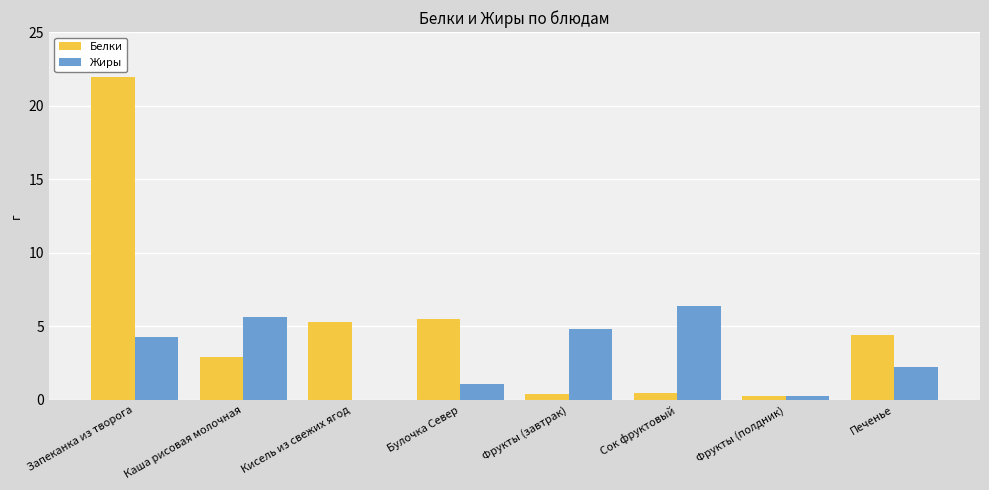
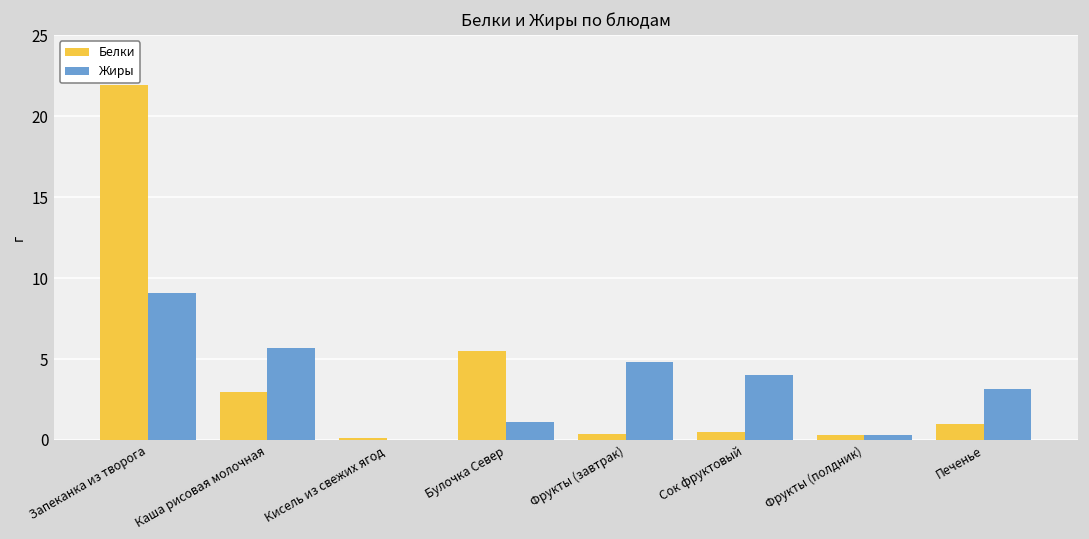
  {
    "Белки": {
      "Запеканка из творога": 21.9,
      "Каша рисовая молочная": 2.9,
-     "Кисель из свежих ягод": 5.3,
+     "Кисель из свежих ягод": 0.1,
      "Булочка Север": 5.5,
      "Фрукты (завтрак)": 0.4,
      "Сок фруктовый": 0.5,
      "Фрукты (полдник)": 0.3,
-     "Печенье": 4.4
+     "Печенье": 1.0
    },
    "Жиры": {
-     "Запеканка из творога": 4.3,
+     "Запеканка из творога": 9.1,
      "Каша рисовая молочная": 5.7,
      "Кисель из свежих ягод": 0.0,
      "Булочка Север": 1.1,
      "Фрукты (завтрак)": 4.8,
-     "Сок фруктовый": 6.4,
+     "Сок фруктовый": 4.0,
      "Фрукты (полдник)": 0.3,
-     "Печенье": 2.2
+     "Печенье": 3.1
    }
  }
